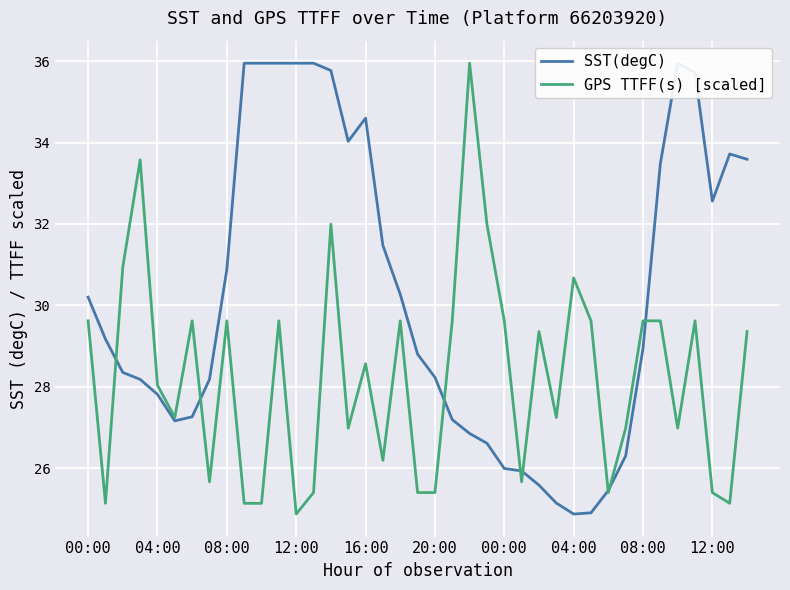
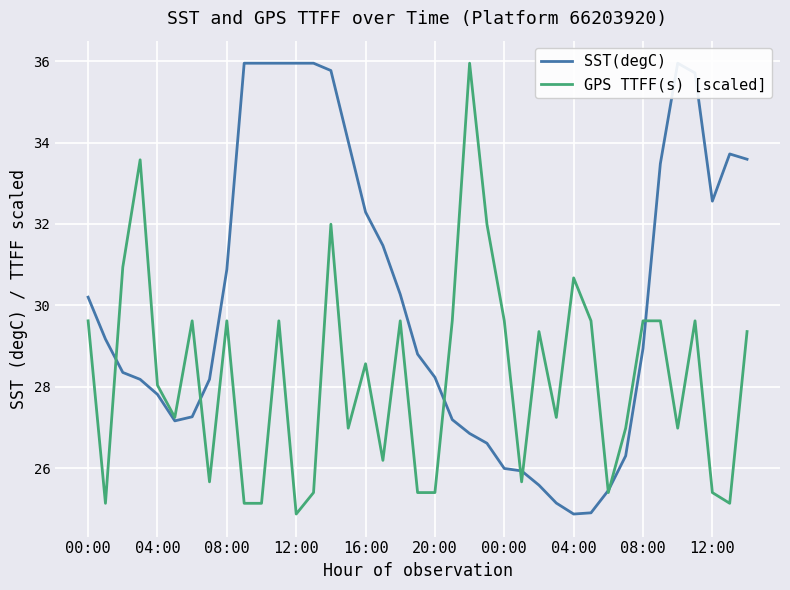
  {
    "SST(degC)": {
-     "16:00": 34.6,
+     "16:00": 32.3,
      "20:00": 28.2
    },
    "GPS TTFF(s) [scaled]": {
      "16:00": 28.6,
      "20:00": 25.4
    }
  }
